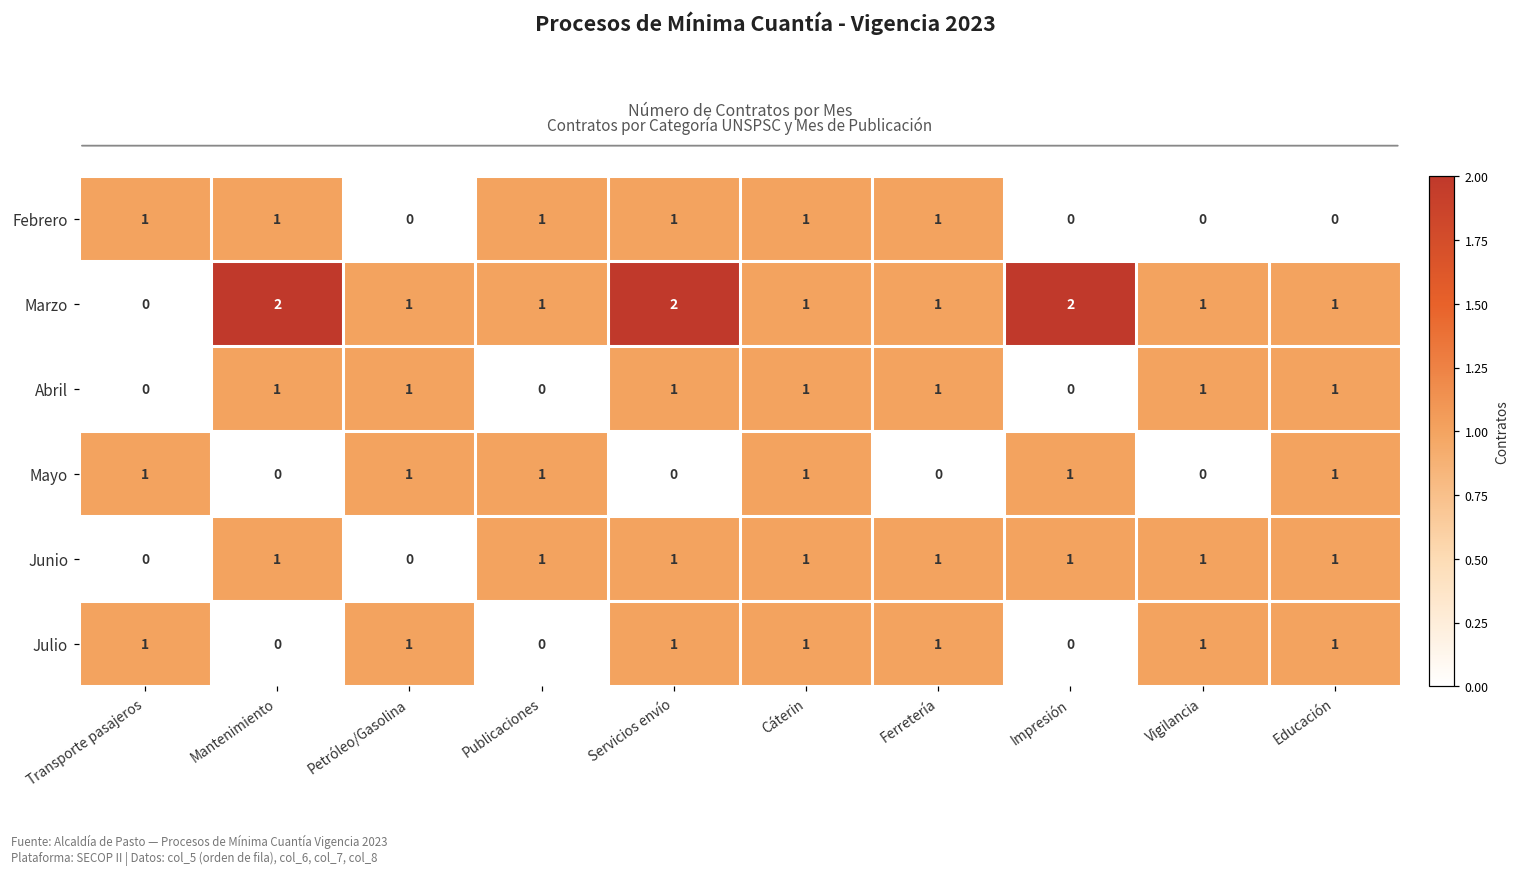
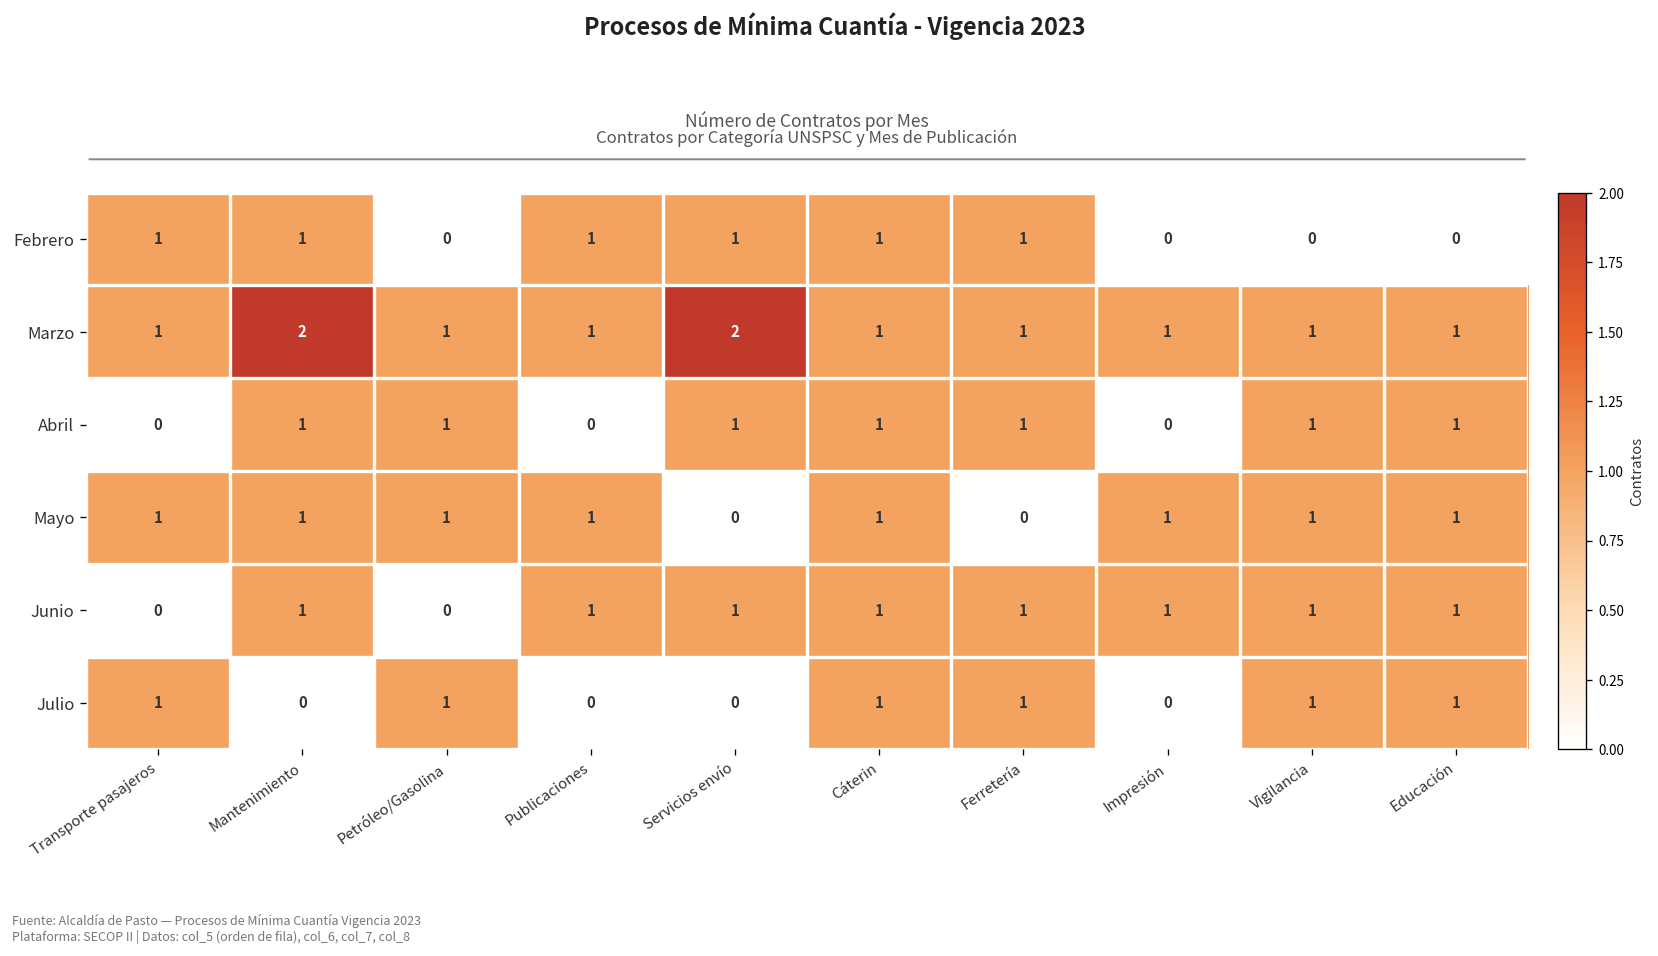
  {
    "Febrero": {
      "Transporte pasajeros": 1,
      "Mantenimiento": 1,
      "Petróleo/Gasolina": 0,
      "Publicaciones": 1,
      "Servicios envío": 1,
      "Cáterin": 1,
      "Ferretería": 1,
      "Impresión": 0,
      "Vigilancia": 0,
      "Educación": 0
    },
    "Marzo": {
-     "Transporte pasajeros": 0,
+     "Transporte pasajeros": 1,
      "Mantenimiento": 2,
      "Petróleo/Gasolina": 1,
      "Publicaciones": 1,
      "Servicios envío": 2,
      "Cáterin": 1,
      "Ferretería": 1,
-     "Impresión": 2,
+     "Impresión": 1,
      "Vigilancia": 1,
      "Educación": 1
    },
    "Abril": {
      "Transporte pasajeros": 0,
      "Mantenimiento": 1,
      "Petróleo/Gasolina": 1,
      "Publicaciones": 0,
      "Servicios envío": 1,
      "Cáterin": 1,
      "Ferretería": 1,
      "Impresión": 0,
      "Vigilancia": 1,
      "Educación": 1
    },
    "Mayo": {
      "Transporte pasajeros": 1,
-     "Mantenimiento": 0,
+     "Mantenimiento": 1,
      "Petróleo/Gasolina": 1,
      "Publicaciones": 1,
      "Servicios envío": 0,
      "Cáterin": 1,
      "Ferretería": 0,
      "Impresión": 1,
-     "Vigilancia": 0,
+     "Vigilancia": 1,
      "Educación": 1
    },
    "Junio": {
      "Transporte pasajeros": 0,
      "Mantenimiento": 1,
      "Petróleo/Gasolina": 0,
      "Publicaciones": 1,
      "Servicios envío": 1,
      "Cáterin": 1,
      "Ferretería": 1,
      "Impresión": 1,
      "Vigilancia": 1,
      "Educación": 1
    },
    "Julio": {
      "Transporte pasajeros": 1,
      "Mantenimiento": 0,
      "Petróleo/Gasolina": 1,
      "Publicaciones": 0,
-     "Servicios envío": 1,
+     "Servicios envío": 0,
      "Cáterin": 1,
      "Ferretería": 1,
      "Impresión": 0,
      "Vigilancia": 1,
      "Educación": 1
    }
  }
